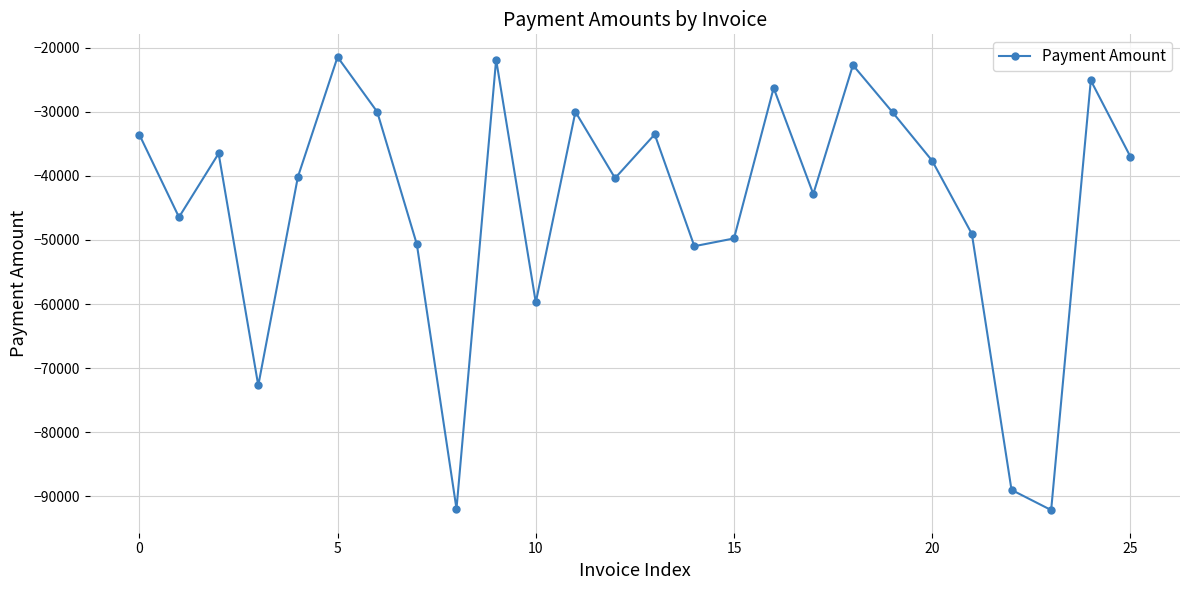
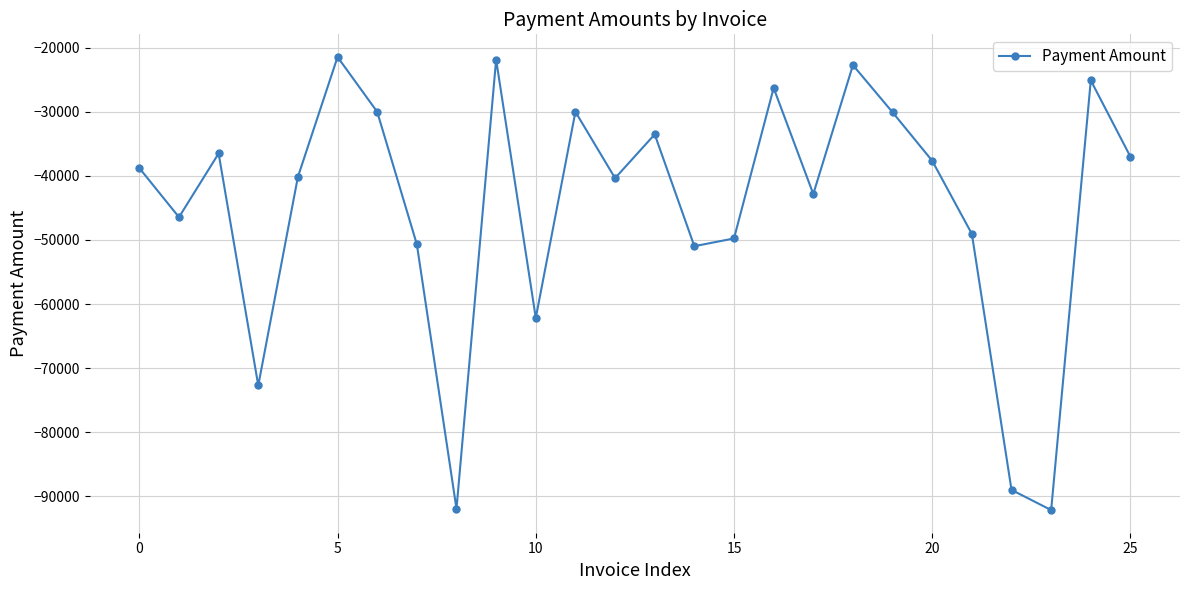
  {
-   "0": -34000,
+   "0": -39000,
    "5": -21000,
-   "10": -60000,
+   "10": -62000,
    "15": -50000,
    "20": -38000,
    "25": -37000
  }
